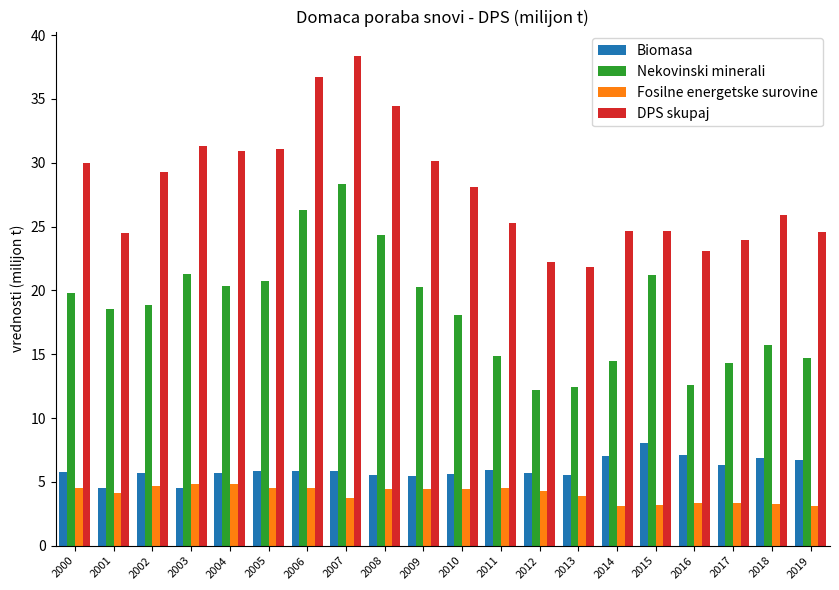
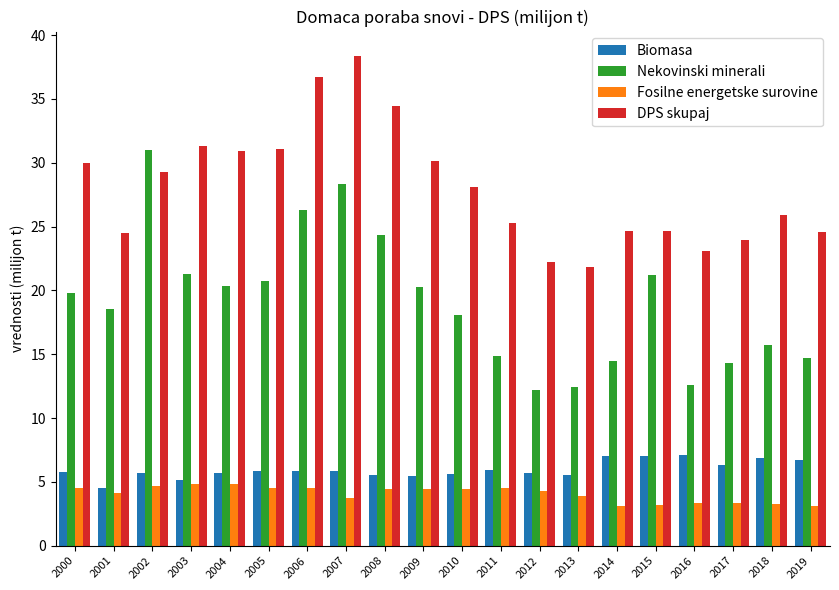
  {
    "Biomasa": {
      "2000": 5.7,
      "2001": 4.5,
      "2002": 5.7,
-     "2003": 4.5,
+     "2003": 5.2,
      "2004": 5.7,
      "2005": 5.9,
      "2006": 5.9,
      "2007": 5.9,
      "2008": 5.6,
      "2009": 5.5,
      "2010": 5.6,
      "2011": 5.9,
      "2012": 5.7,
      "2013": 5.6,
      "2014": 7.0,
-     "2015": 8.1,
+     "2015": 7.0,
      "2016": 7.1,
      "2017": 6.3,
      "2018": 6.9,
      "2019": 6.7
    },
    "Nekovinski minerali": {
      "2000": 19.8,
      "2001": 18.5,
-     "2002": 18.9,
+     "2002": 31.0,
      "2003": 21.3,
      "2004": 20.4,
      "2005": 20.8,
      "2006": 26.3,
      "2007": 28.3,
      "2008": 24.4,
      "2009": 20.2,
      "2010": 18.1,
      "2011": 14.9,
      "2012": 12.2,
      "2013": 12.4,
      "2014": 14.5,
      "2015": 21.2,
      "2016": 12.6,
      "2017": 14.3,
      "2018": 15.8,
      "2019": 14.7
    },
    "Fosilne energetske surovine": {
      "2000": 4.5,
      "2001": 4.1,
      "2002": 4.7,
      "2003": 4.8,
      "2004": 4.8,
      "2005": 4.5,
      "2006": 4.5,
      "2007": 3.7,
      "2008": 4.4,
      "2009": 4.4,
      "2010": 4.4,
      "2011": 4.5,
      "2012": 4.3,
      "2013": 3.9,
      "2014": 3.1,
      "2015": 3.2,
      "2016": 3.4,
      "2017": 3.4,
      "2018": 3.2,
      "2019": 3.1
    },
    "DPS skupaj": {
      "2000": 30.0,
      "2001": 24.5,
      "2002": 29.3,
      "2003": 31.3,
      "2004": 30.9,
      "2005": 31.1,
      "2006": 36.7,
      "2007": 38.4,
      "2008": 34.5,
      "2009": 30.2,
      "2010": 28.1,
      "2011": 25.3,
      "2012": 22.2,
      "2013": 21.9,
      "2014": 24.7,
      "2015": 24.7,
      "2016": 23.1,
      "2017": 24.0,
      "2018": 25.9,
      "2019": 24.5
    }
  }
